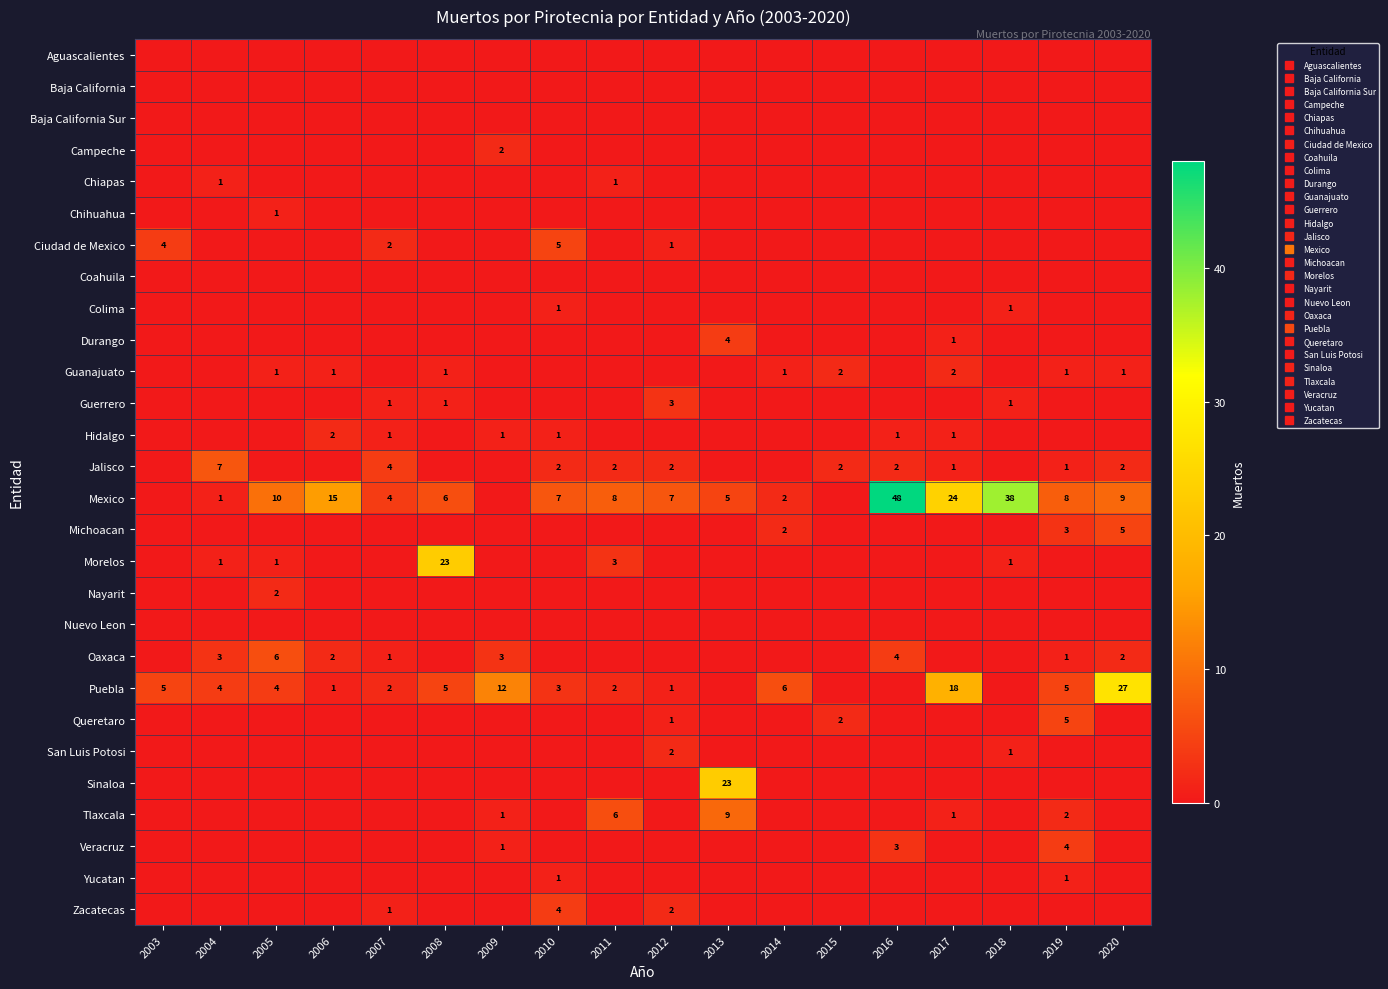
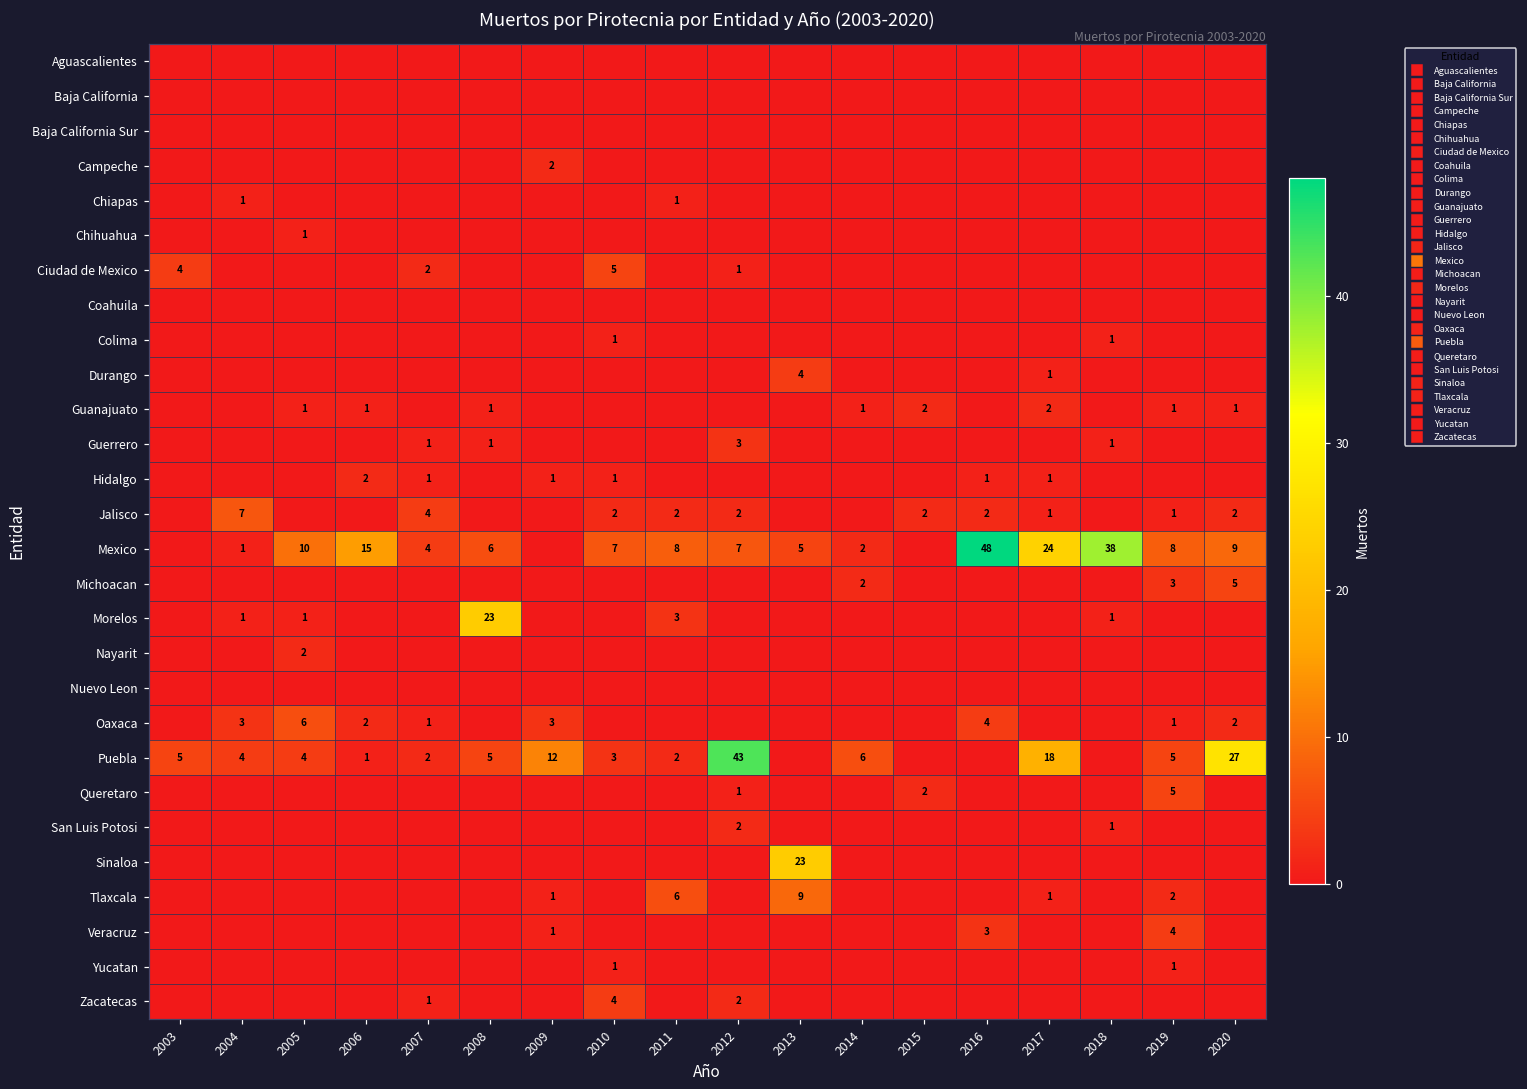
  {
    "Campeche": {
      "2009": 2
    },
    "Chiapas": {
      "2004": 1,
      "2011": 1
    },
    "Chihuahua": {
      "2005": 1
    },
    "Ciudad de Mexico": {
      "2003": 4,
      "2007": 2,
      "2010": 5,
      "2012": 1
    },
    "Colima": {
      "2010": 1,
      "2018": 1
    },
    "Durango": {
      "2013": 4,
      "2017": 1
    },
    "Guanajuato": {
      "2005": 1,
      "2006": 1,
      "2008": 1,
      "2014": 1,
      "2015": 2,
      "2017": 2,
      "2019": 1,
      "2020": 1
    },
    "Guerrero": {
      "2007": 1,
      "2008": 1,
      "2012": 3,
      "2018": 1
    },
    "Hidalgo": {
      "2006": 2,
      "2007": 1,
      "2009": 1,
      "2010": 1,
      "2016": 1,
      "2017": 1
    },
    "Jalisco": {
      "2004": 7,
      "2007": 4,
      "2010": 2,
      "2011": 2,
      "2012": 2,
      "2015": 2,
      "2016": 2,
      "2017": 1,
      "2019": 1,
      "2020": 2
    },
    "Mexico": {
      "2004": 1,
      "2005": 10,
      "2006": 15,
      "2007": 4,
      "2008": 6,
      "2010": 7,
      "2011": 8,
      "2012": 7,
      "2013": 5,
      "2014": 2,
      "2016": 48,
      "2017": 24,
      "2018": 38,
      "2019": 8,
      "2020": 9
    },
    "Michoacan": {
      "2014": 2,
      "2019": 3,
      "2020": 5
    },
    "Morelos": {
      "2004": 1,
      "2005": 1,
      "2008": 23,
      "2011": 3,
      "2018": 1
    },
    "Nayarit": {
      "2005": 2
    },
    "Oaxaca": {
      "2004": 3,
      "2005": 6,
      "2006": 2,
      "2007": 1,
      "2009": 3,
      "2016": 4,
      "2019": 1,
      "2020": 2
    },
    "Puebla": {
      "2003": 5,
      "2004": 4,
      "2005": 4,
      "2006": 1,
      "2007": 2,
      "2008": 5,
      "2009": 12,
      "2010": 3,
      "2011": 2,
-     "2012": 1,
+     "2012": 43,
      "2014": 6,
      "2017": 18,
      "2019": 5,
      "2020": 27
    },
    "Queretaro": {
      "2012": 1,
      "2015": 2,
      "2019": 5
    },
    "San Luis Potosi": {
      "2012": 2,
      "2018": 1
    },
    "Sinaloa": {
      "2013": 23
    },
    "Tlaxcala": {
      "2009": 1,
      "2011": 6,
      "2013": 9,
      "2017": 1,
      "2019": 2
    },
    "Veracruz": {
      "2009": 1,
      "2016": 3,
      "2019": 4
    },
    "Yucatan": {
      "2010": 1,
      "2019": 1
    },
    "Zacatecas": {
      "2007": 1,
      "2010": 4,
      "2012": 2
    }
  }
